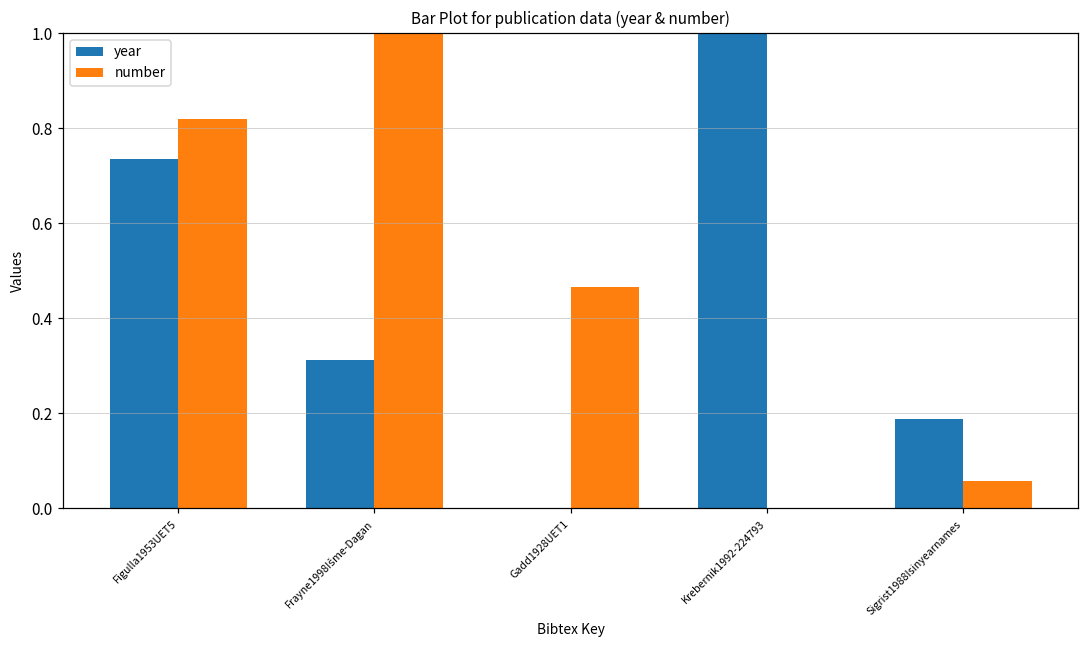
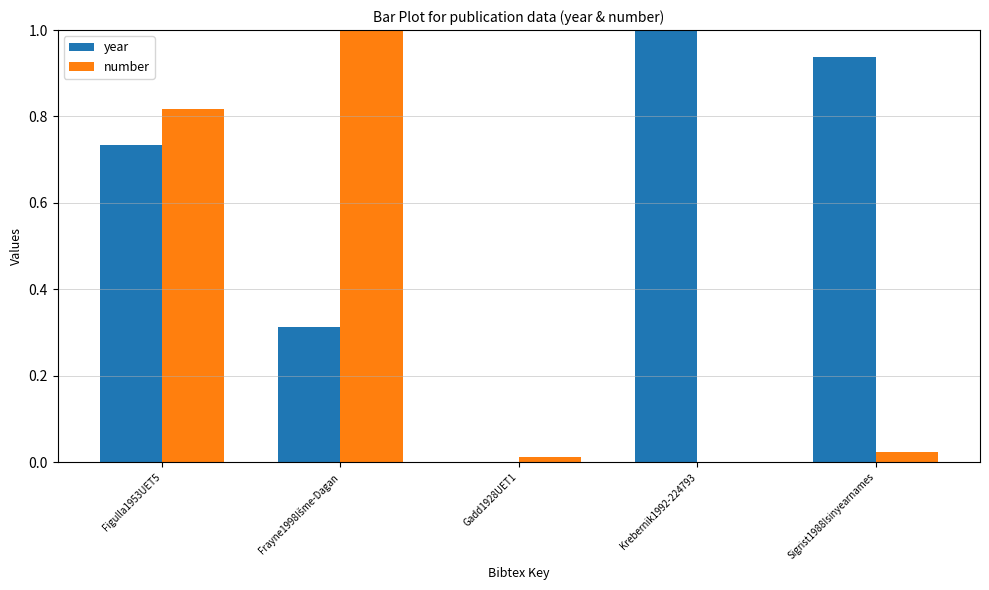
  {
    "year": {
      "Figulla1953UET5": 0.73,
      "Frayne1998Išme-Dagan": 0.31,
      "Gadd1928UET1": 0.00,
      "Krebernik1992-224793": 1.00,
-     "Sigrist1988Isinyearnames": 0.19
+     "Sigrist1988Isinyearnames": 0.94
    },
    "number": {
      "Figulla1953UET5": 0.82,
      "Frayne1998Išme-Dagan": 1.00,
-     "Gadd1928UET1": 0.47,
+     "Gadd1928UET1": 0.01,
      "Krebernik1992-224793": 0.00,
-     "Sigrist1988Isinyearnames": 0.06
+     "Sigrist1988Isinyearnames": 0.02
    }
  }
